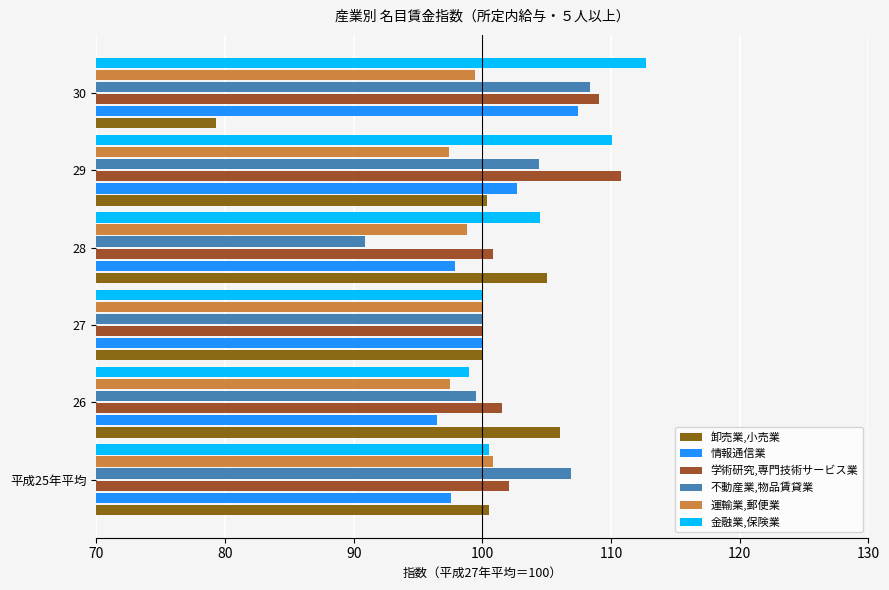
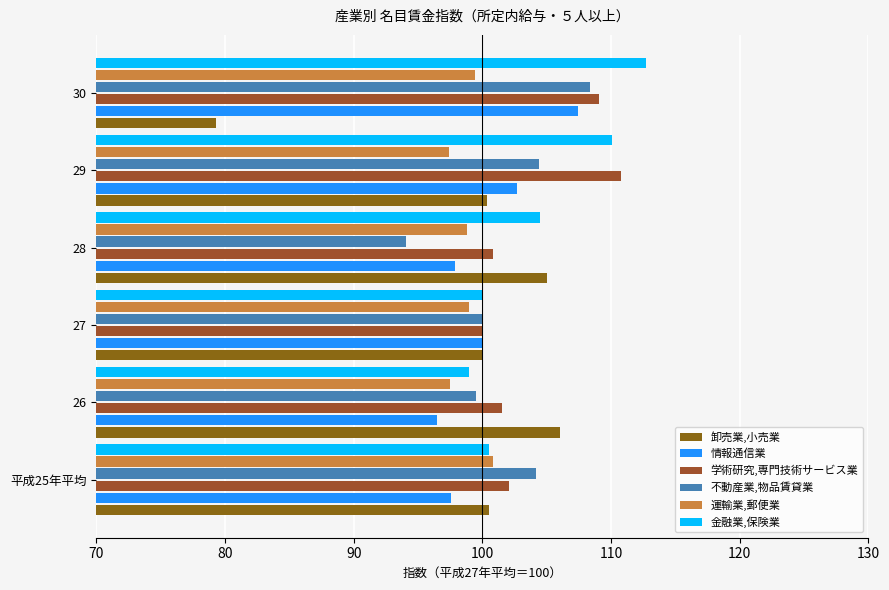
  {
    "不動産業,物品賃貸業": {
      "30": 108.4,
      "29": 104.4,
-     "28": 90.9,
+     "28": 94.1,
      "27": 100.0,
      "26": 99.5,
-     "平成25年平均": 106.9
+     "平成25年平均": 104.2
    },
    "運輸業,郵便業": {
      "30": 99.4,
      "29": 97.4,
      "28": 98.8,
-     "27": 100,
+     "27": 99,
      "26": 97.5,
      "平成25年平均": 100.8
    }
  }
